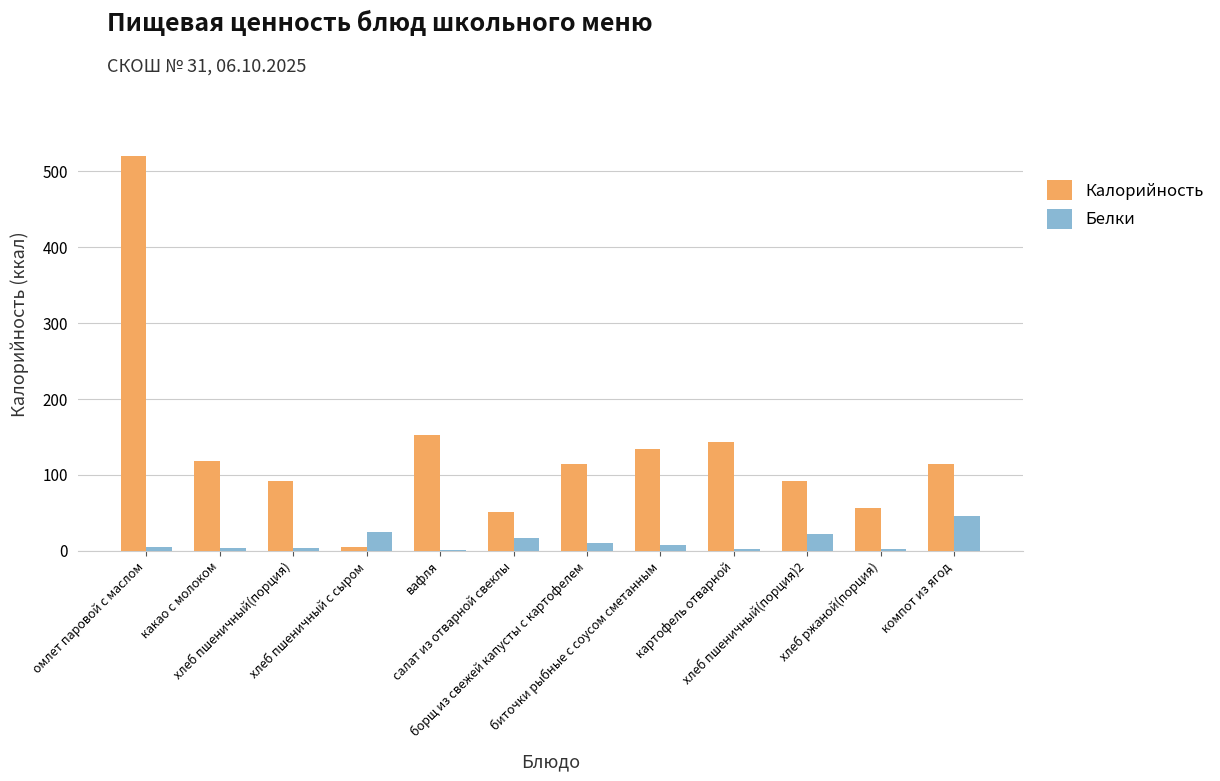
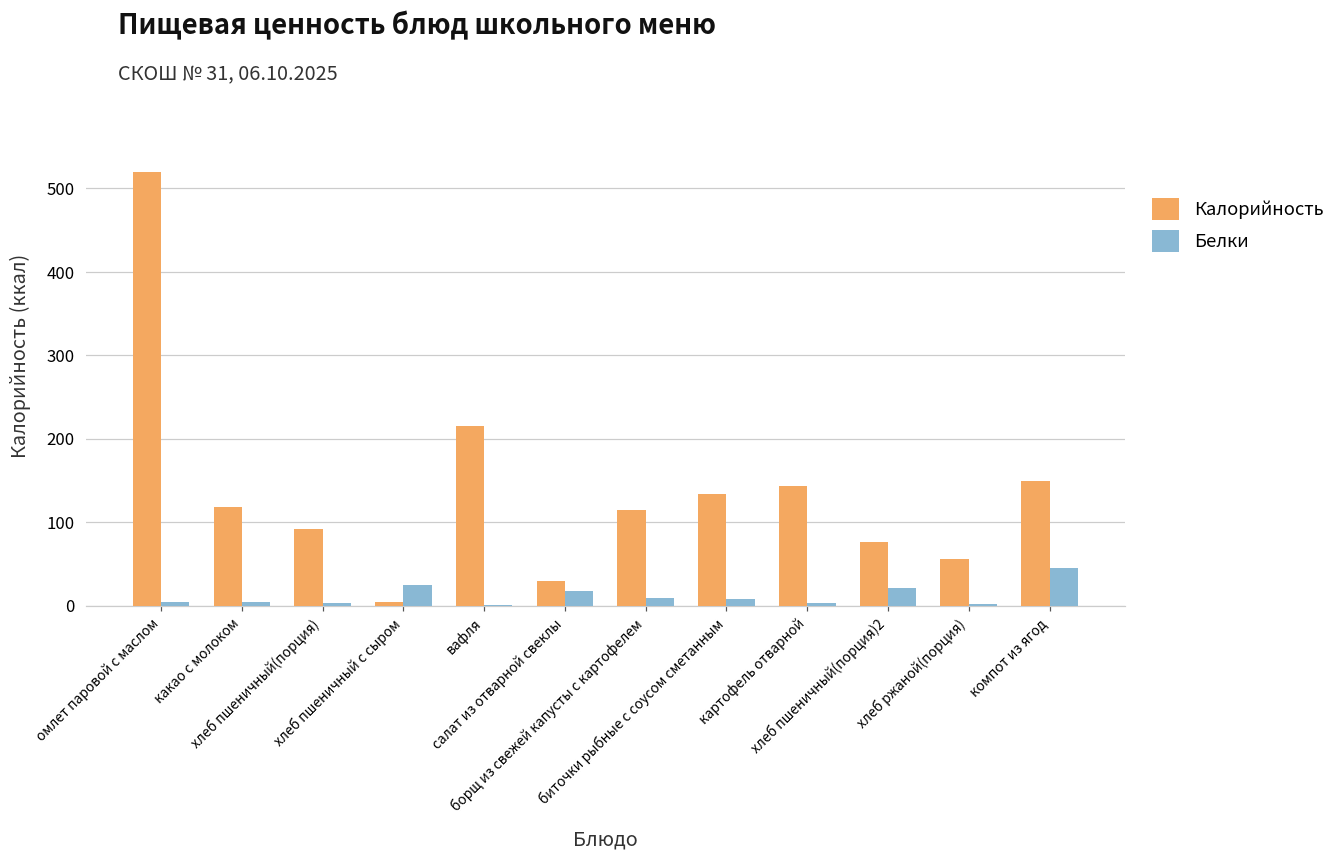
  {
    "Калорийность": {
      "омлет паровой с маслом": 520,
      "какао с молоком": 120,
      "хлеб пшеничный(порция)": 90,
      "хлеб пшеничный с сыром": 10,
-     "вафля": 150,
-     "салат из отварной свеклы": 50,
+     "вафля": 220,
+     "салат из отварной свеклы": 30,
      "борщ из свежей капусты с картофелем": 120,
      "биточки рыбные с соусом сметанным": 130,
      "картофель отварной": 140,
-     "хлеб пшеничный(порция)2": 90,
+     "хлеб пшеничный(порция)2": 80,
      "хлеб ржаной(порция)": 60,
-     "компот из ягод": 110
+     "компот из ягод": 150
    },
    "Белки": {
      "омлет паровой с маслом": 10,
      "какао с молоком": 0,
      "хлеб пшеничный с сыром": 30,
      "салат из отварной свеклы": 20,
      "борщ из свежей капусты с картофелем": 10,
      "биточки рыбные с соусом сметанным": 10,
      "хлеб пшеничный(порция)2": 20,
      "компот из ягод": 50
    }
  }
